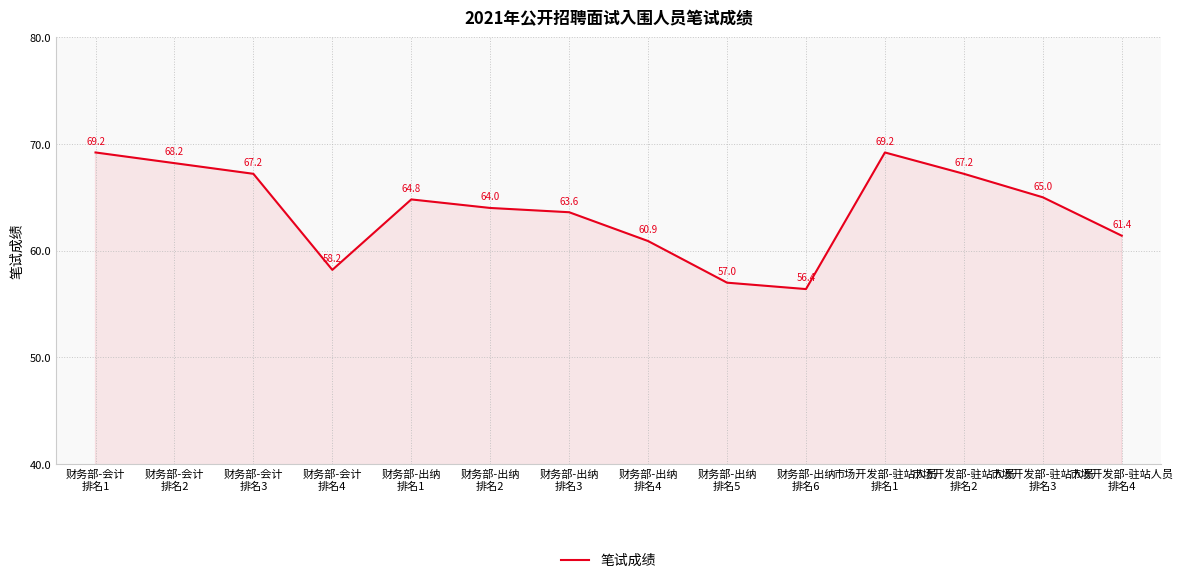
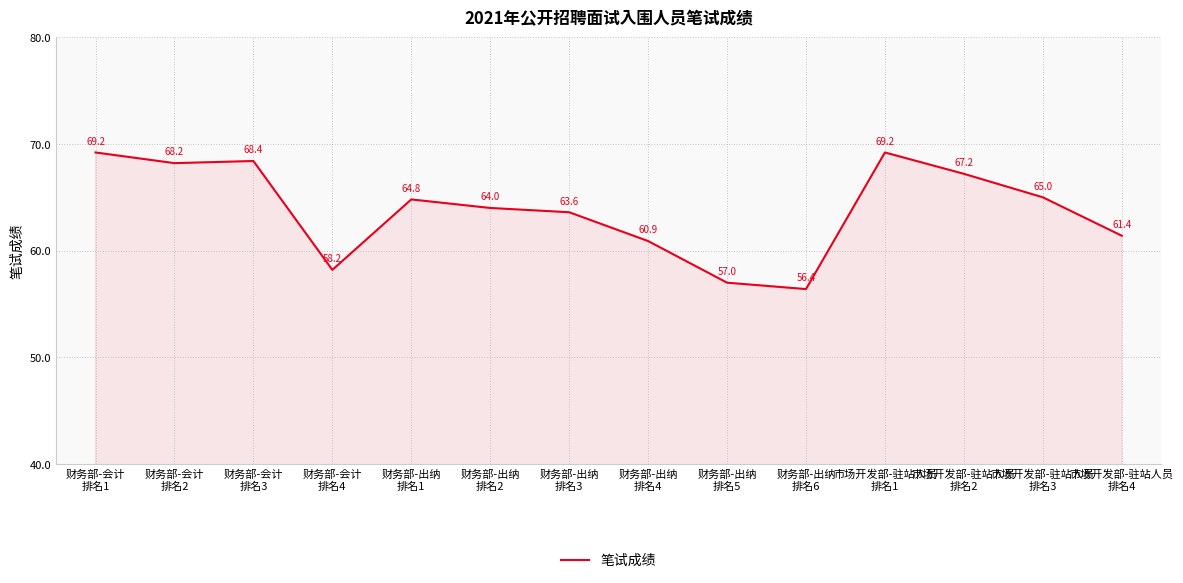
  {
    "财务部-会计 排名1": 69.2,
    "财务部-会计 排名2": 68.2,
-   "财务部-会计 排名3": 67.2,
+   "财务部-会计 排名3": 68.4,
    "财务部-会计 排名4": 58.2,
    "财务部-出纳 排名1": 64.8,
    "财务部-出纳 排名2": 64.0,
    "财务部-出纳 排名3": 63.6,
    "财务部-出纳 排名4": 60.9,
    "财务部-出纳 排名5": 57.0,
    "财务部-出纳 排名6": 56.4
  }
